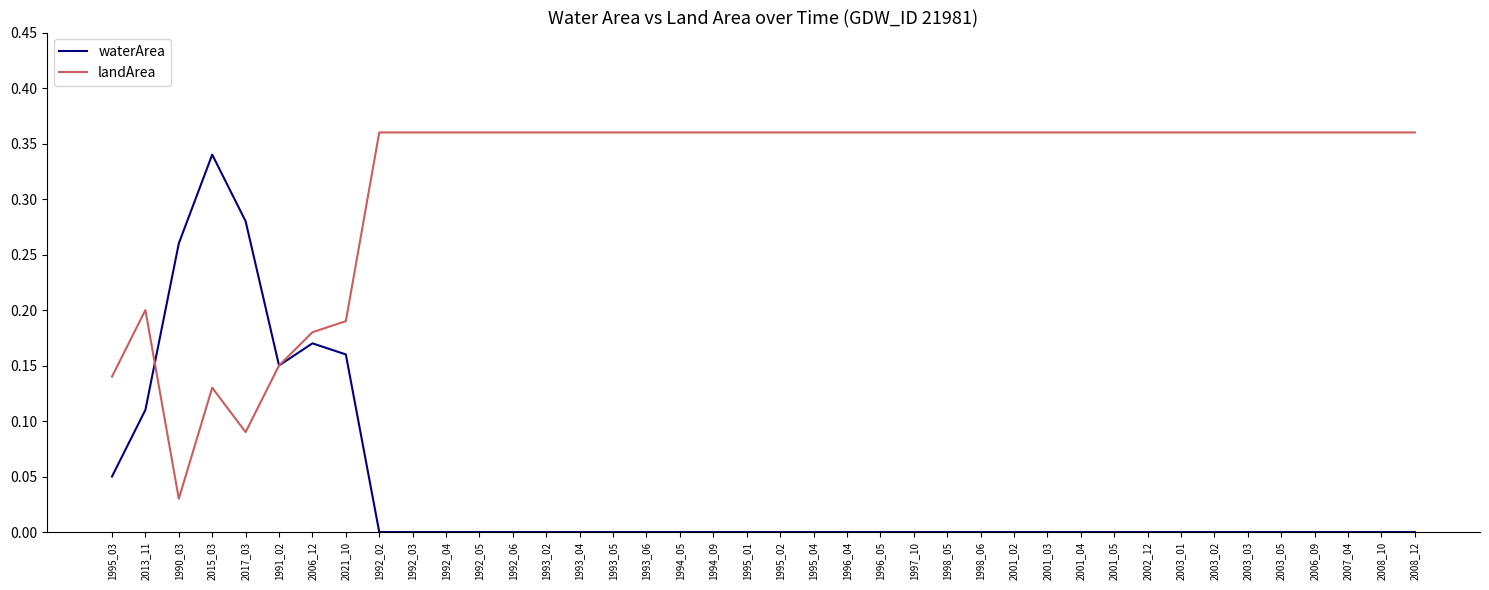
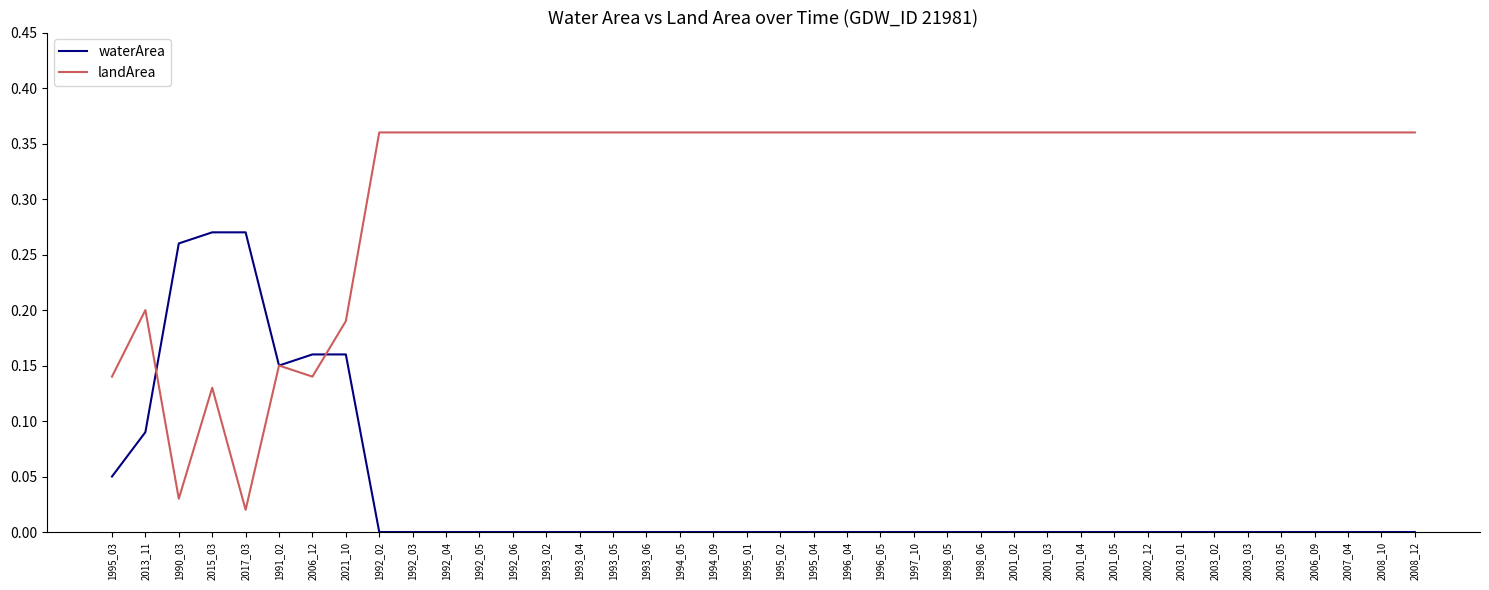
  {
    "waterArea": {
      "1995_03": 0.05,
-     "2013_11": 0.11,
+     "2013_11": 0.09,
      "1990_03": 0.26,
-     "2015_03": 0.34,
-     "2017_03": 0.28,
-     "2006_12": 0.17,
+     "2015_03": 0.27,
+     "2017_03": 0.27,
+     "2006_12": 0.16,
      "2021_10": 0.16,
      "1992_02": 0.00,
      "1992_03": 0.00,
      "1992_04": 0.00,
      "1992_05": 0.00,
      "1992_06": 0.00,
      "1993_02": 0.00,
      "1993_04": 0.00,
      "1993_05": 0.00,
      "1993_06": 0.00,
      "1994_05": 0.00,
      "1994_09": 0.00,
      "1995_01": 0.00,
      "1995_02": 0.00,
      "1995_04": 0.00,
      "1996_04": 0.00,
      "1996_05": 0.00,
      "1997_10": 0.00,
      "1998_05": 0.00,
      "1998_06": 0.00,
      "2001_02": 0.00,
      "2001_03": 0.00,
      "2001_04": 0.00,
      "2001_05": 0.00,
      "2002_12": 0.00,
      "2003_01": 0.00,
      "2003_02": 0.00,
      "2003_03": 0.00,
      "2003_05": 0.00,
      "2006_09": 0.00,
      "2007_04": 0.00,
      "2008_10": 0.00,
      "2008_12": 0.00
    },
    "landArea": {
      "1995_03": 0.14,
      "2013_11": 0.20,
      "1990_03": 0.03,
      "2015_03": 0.13,
-     "2017_03": 0.09,
-     "2006_12": 0.18,
+     "2017_03": 0.02,
+     "2006_12": 0.14,
      "2021_10": 0.19,
      "1992_02": 0.36,
      "1992_03": 0.36,
      "1992_04": 0.36,
      "1992_05": 0.36,
      "1992_06": 0.36,
      "1993_02": 0.36,
      "1993_04": 0.36,
      "1993_05": 0.36,
      "1993_06": 0.36,
      "1994_05": 0.36,
      "1994_09": 0.36,
      "1995_01": 0.36,
      "1995_02": 0.36,
      "1995_04": 0.36,
      "1996_04": 0.36,
      "1996_05": 0.36,
      "1997_10": 0.36,
      "1998_05": 0.36,
      "1998_06": 0.36,
      "2001_02": 0.36,
      "2001_03": 0.36,
      "2001_04": 0.36,
      "2001_05": 0.36,
      "2002_12": 0.36,
      "2003_01": 0.36,
      "2003_02": 0.36,
      "2003_03": 0.36,
      "2003_05": 0.36,
      "2006_09": 0.36,
      "2007_04": 0.36,
      "2008_10": 0.36,
      "2008_12": 0.36
    }
  }
